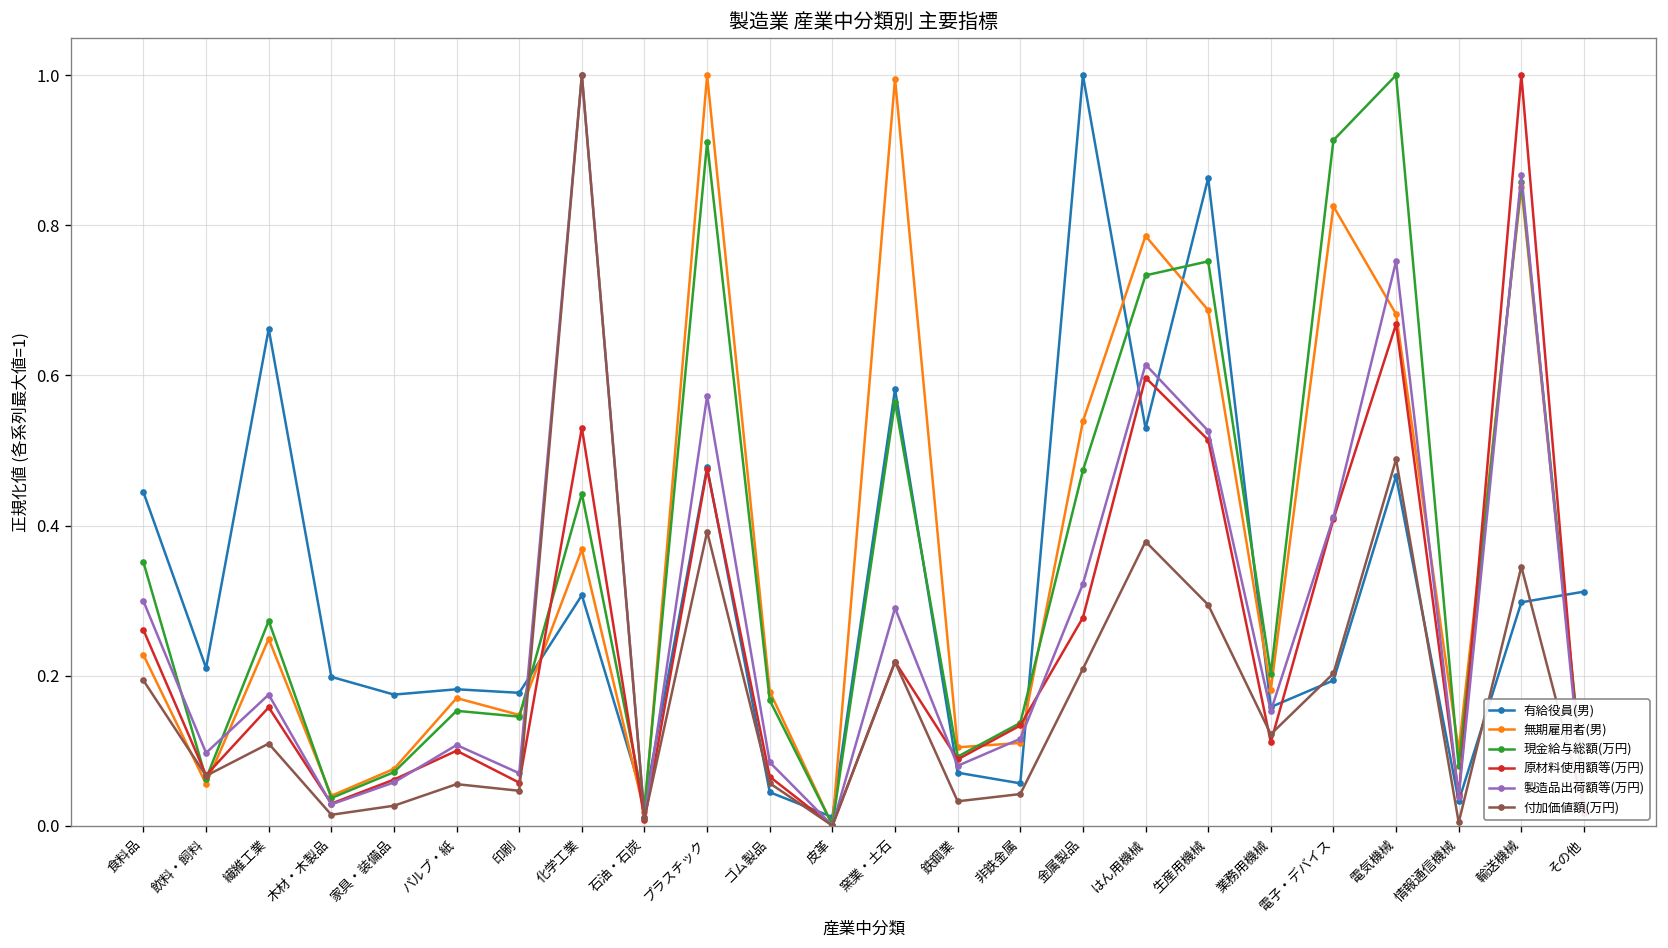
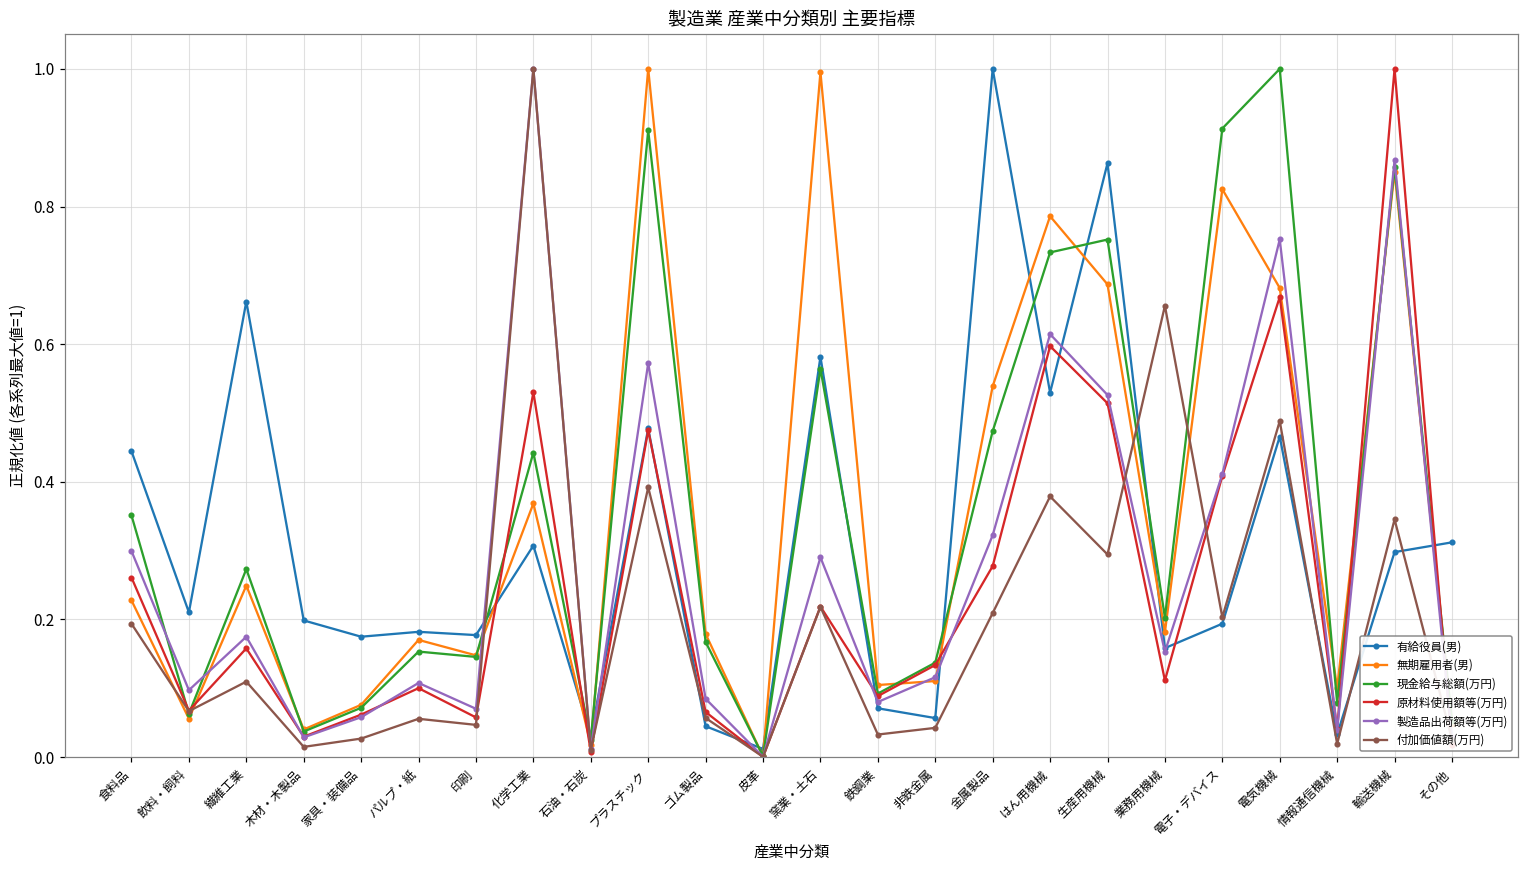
  {
    "有給役員(男)": {
      "食料品": 0.44,
      "飲料・飼料": 0.21,
      "繊維工業": 0.66,
      "木材・木製品": 0.20,
      "家具・装備品": 0.17,
      "パルプ・紙": 0.18,
      "印刷": 0.18,
      "化学工業": 0.31,
      "石油・石炭": 0.03,
      "ゴム製品": 0.04,
      "皮革": 0.01,
      "窯業・土石": 0.58,
      "鉄鋼業": 0.07,
      "非鉄金属": 0.06,
      "金属製品": 1.00,
      "はん用機械": 0.53,
      "生産用機械": 0.86,
      "業務用機械": 0.16,
      "電子・デバイス": 0.19,
      "電気機械": 0.47,
      "情報通信機械": 0.03,
      "輸送機械": 0.30,
      "その他": 0.31
    },
    "無期雇用者(男)": {
      "食料品": 0.23,
      "飲料・飼料": 0.06,
      "繊維工業": 0.25,
      "家具・装備品": 0.08,
      "パルプ・紙": 0.17,
      "化学工業": 0.37,
      "石油・石炭": 0.02,
      "プラスチック": 1.00,
      "ゴム製品": 0.18,
      "窯業・土石": 1.00,
      "鉄鋼業": 0.10,
      "非鉄金属": 0.11,
      "金属製品": 0.54,
      "はん用機械": 0.79,
      "生産用機械": 0.69,
      "業務用機械": 0.18,
      "電子・デバイス": 0.83,
      "電気機械": 0.68,
      "情報通信機械": 0.10,
      "輸送機械": 0.85
    },
    "現金給与総額(万円)": {
      "食料品": 0.35,
      "繊維工業": 0.27,
      "家具・装備品": 0.07,
      "パルプ・紙": 0.15,
      "化学工業": 0.44,
      "石油・石炭": 0.03,
      "プラスチック": 0.91,
      "ゴム製品": 0.17,
      "窯業・土石": 0.56,
      "金属製品": 0.47,
      "はん用機械": 0.73,
      "生産用機械": 0.75,
      "業務用機械": 0.20,
      "電子・デバイス": 0.91,
      "電気機械": 1.00,
      "情報通信機械": 0.08,
      "輸送機械": 0.86
    },
    "原材料使用額等(万円)": {
      "食料品": 0.26,
      "繊維工業": 0.16,
      "パルプ・紙": 0.10,
      "印刷": 0.06,
      "化学工業": 0.53,
      "ゴム製品": 0.07,
      "金属製品": 0.28,
      "はん用機械": 0.60,
      "生産用機械": 0.51,
      "業務用機械": 0.11,
      "電気機械": 0.67,
      "輸送機械": 1.00
    },
    "製造品出荷額等(万円)": {
      "食料品": 0.30,
      "飲料・飼料": 0.10,
      "繊維工業": 0.17,
      "パルプ・紙": 0.11,
      "印刷": 0.07,
      "プラスチック": 0.57,
      "ゴム製品": 0.08,
      "窯業・土石": 0.29,
      "鉄鋼業": 0.08,
      "非鉄金属": 0.12,
      "金属製品": 0.32,
      "はん用機械": 0.61,
      "生産用機械": 0.53,
      "業務用機械": 0.15,
      "電気機械": 0.75,
      "輸送機械": 0.87
    },
    "付加価値額(万円)": {
      "食料品": 0.19,
      "繊維工業": 0.11,
      "木材・木製品": 0.01,
      "家具・装備品": 0.03,
      "パルプ・紙": 0.06,
      "印刷": 0.05,
      "プラスチック": 0.39,
      "ゴム製品": 0.06,
      "鉄鋼業": 0.03,
      "非鉄金属": 0.04,
      "金属製品": 0.21,
      "はん用機械": 0.38,
      "生産用機械": 0.29,
-     "業務用機械": 0.12,
+     "業務用機械": 0.66,
      "電子・デバイス": 0.20,
      "電気機械": 0.49,
-     "情報通信機械": 0.00,
+     "情報通信機械": 0.02,
      "輸送機械": 0.35
    }
  }
